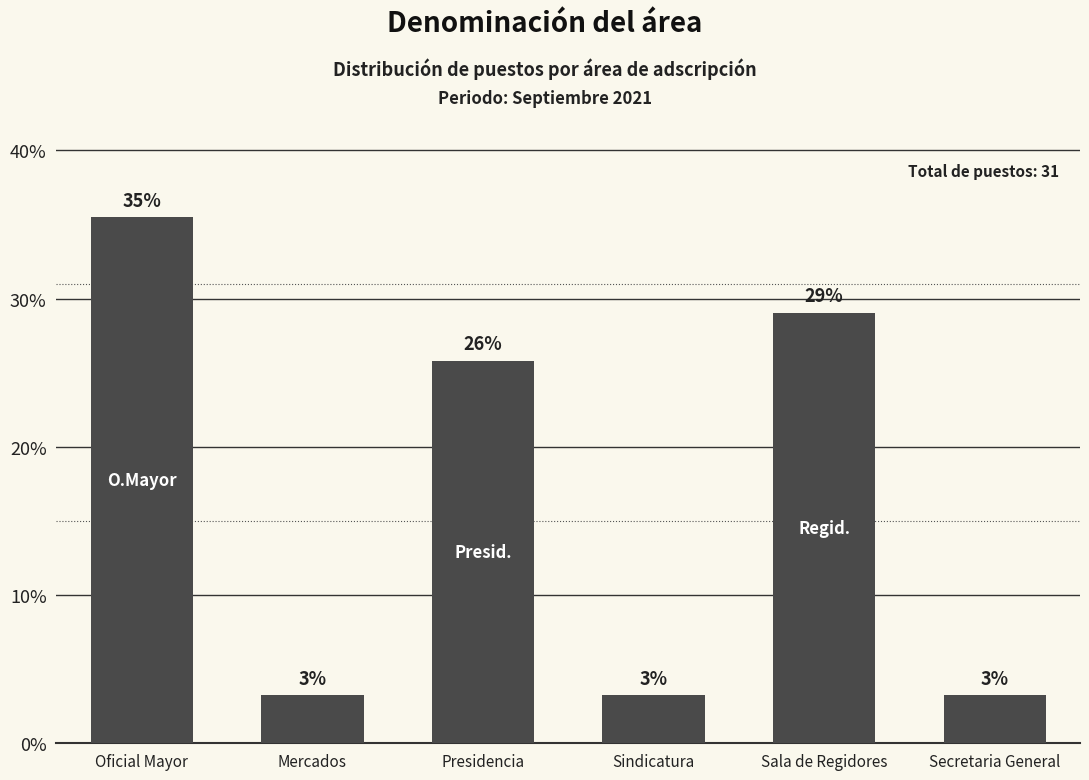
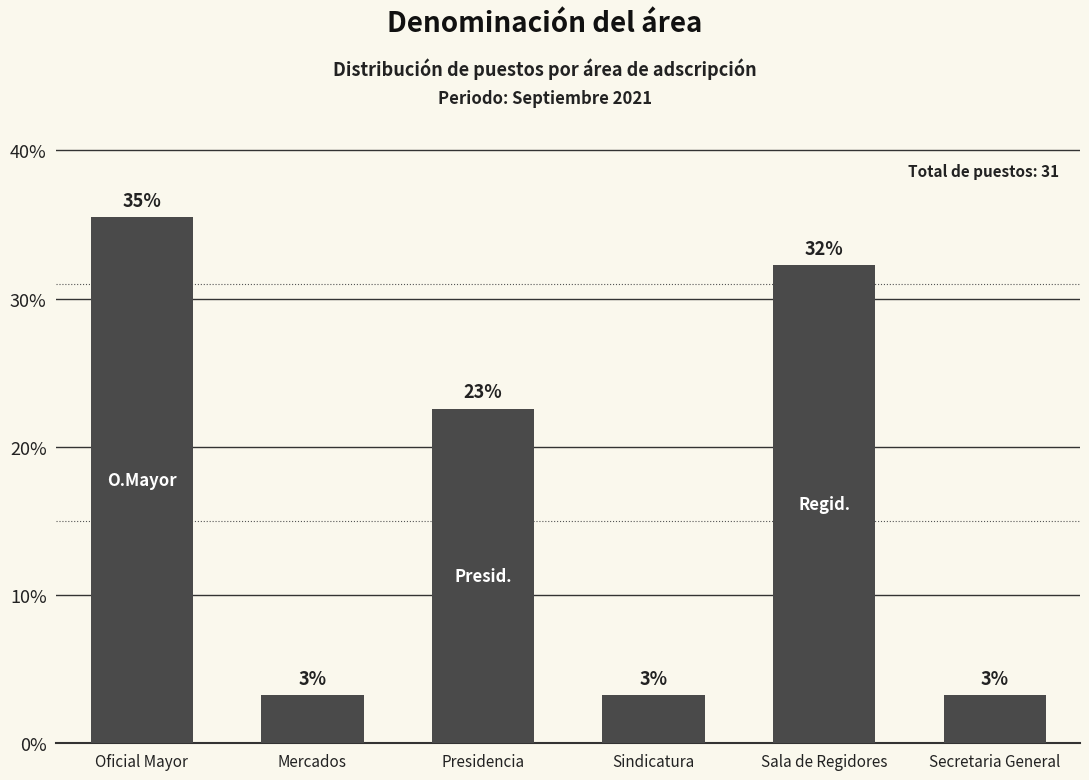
  {
    "Oficial Mayor": "35%",
    "Mercados": "3%",
-   "Presidencia": "26%",
+   "Presidencia": "23%",
    "Sindicatura": "3%",
-   "Sala de Regidores": "29%",
+   "Sala de Regidores": "32%",
    "Secretaria General": "3%"
  }
